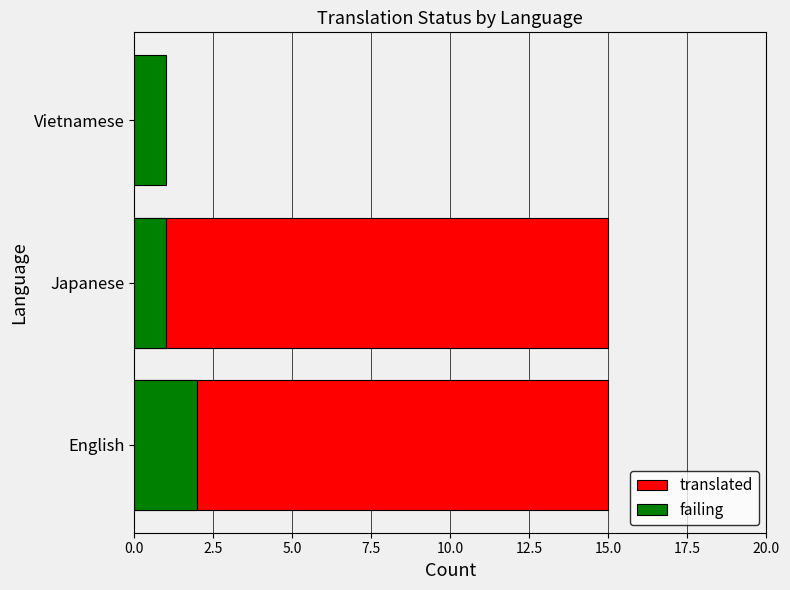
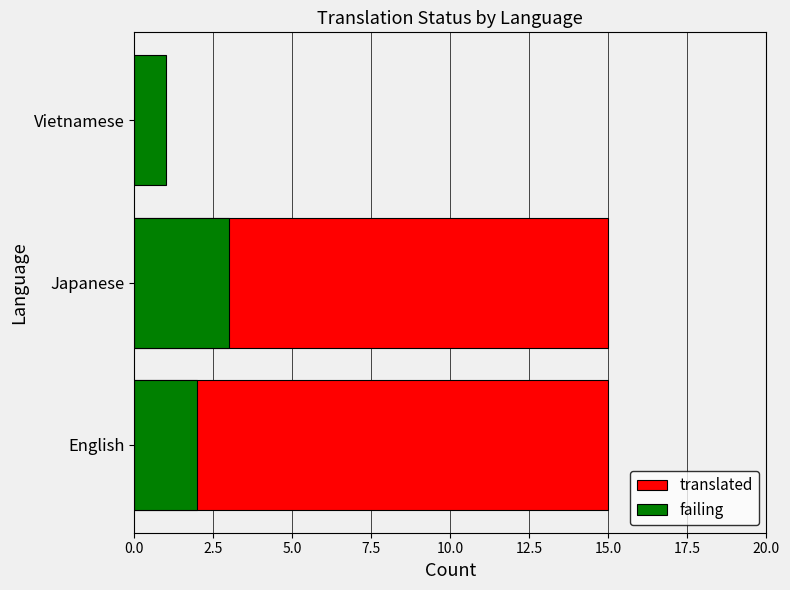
  {
    "translated": {
      "Vietnamese": 0,
      "Japanese": 15,
      "English": 15
    },
    "failing": {
      "Vietnamese": 1,
-     "Japanese": 1
+     "Japanese": 3
    }
  }
